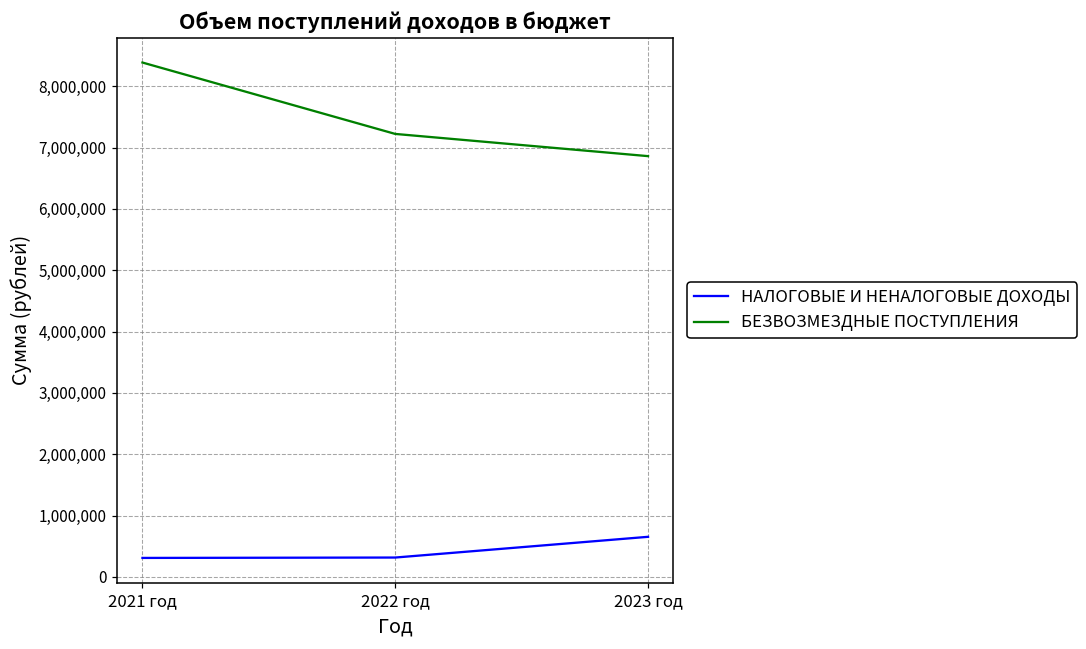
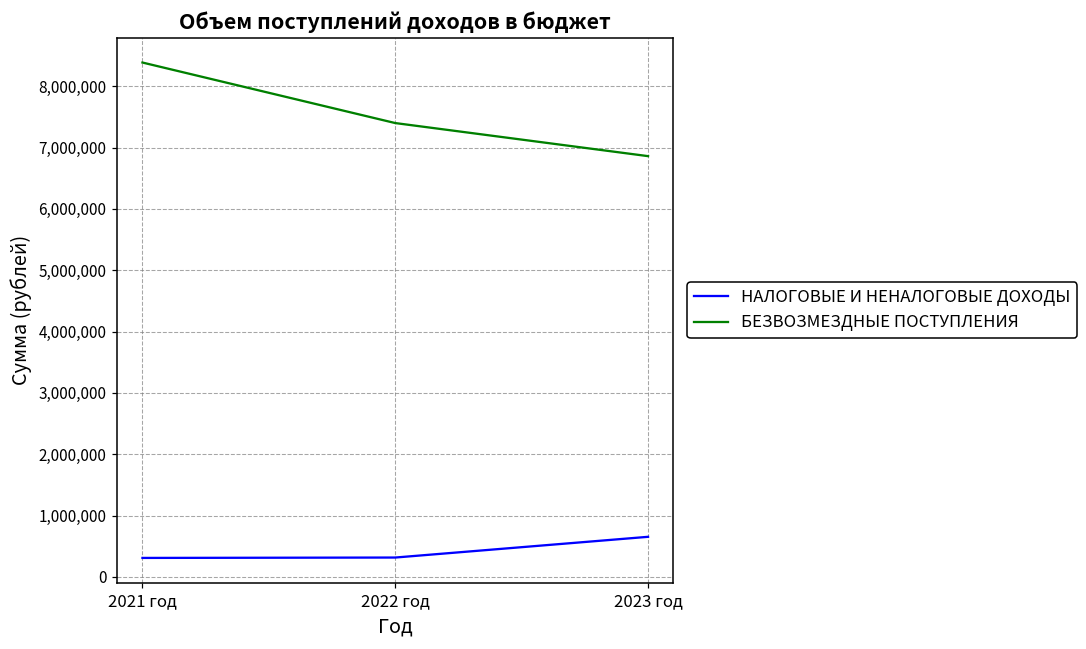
  {
    "НАЛОГОВЫЕ И НЕНАЛОГОВЫЕ ДОХОДЫ": {
      "2021 год": "300,000",
      "2022 год": "300,000",
      "2023 год": "700,000"
    },
    "БЕЗВОЗМЕЗДНЫЕ ПОСТУПЛЕНИЯ": {
      "2021 год": "8,400,000",
-     "2022 год": "7,200,000",
+     "2022 год": "7,400,000",
      "2023 год": "6,900,000"
    }
  }
